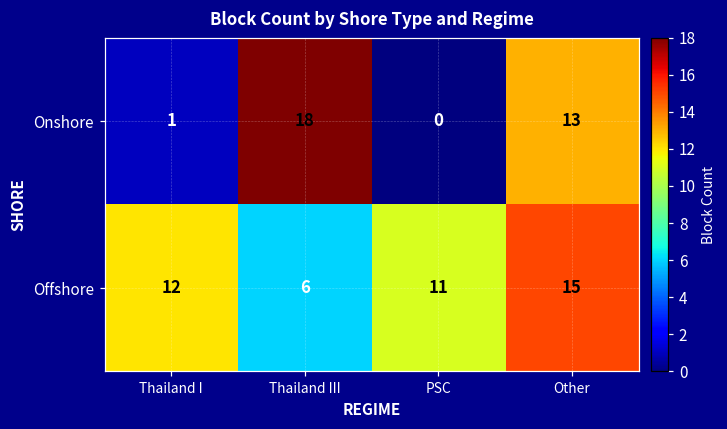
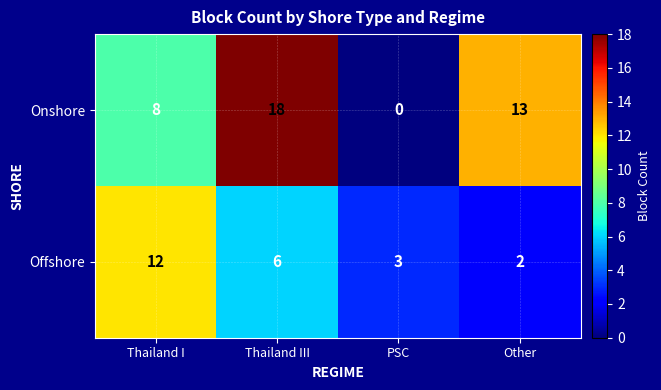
  {
    "Onshore": {
-     "Thailand I": 1,
+     "Thailand I": 8,
      "Thailand III": 18,
      "PSC": 0,
      "Other": 13
    },
    "Offshore": {
      "Thailand I": 12,
      "Thailand III": 6,
-     "PSC": 11,
-     "Other": 15
+     "PSC": 3,
+     "Other": 2
    }
  }
